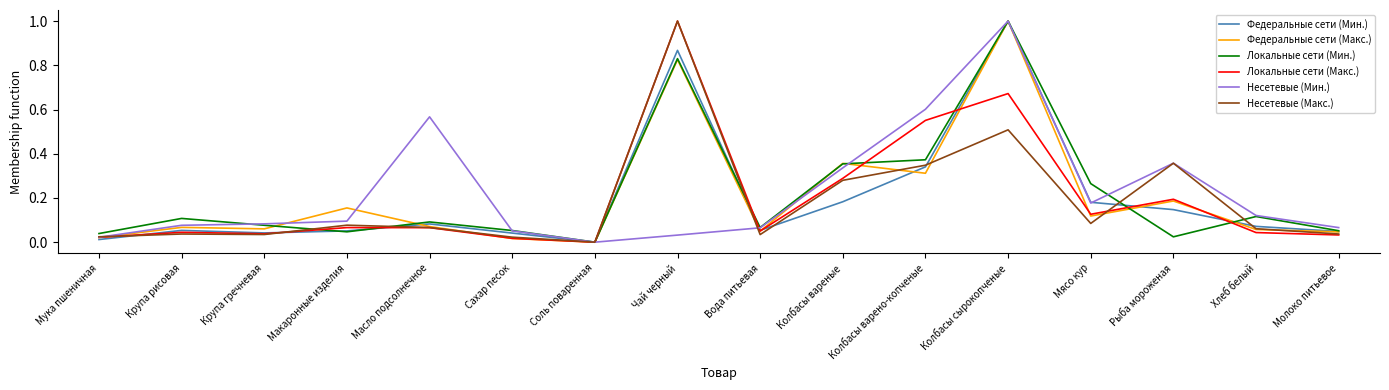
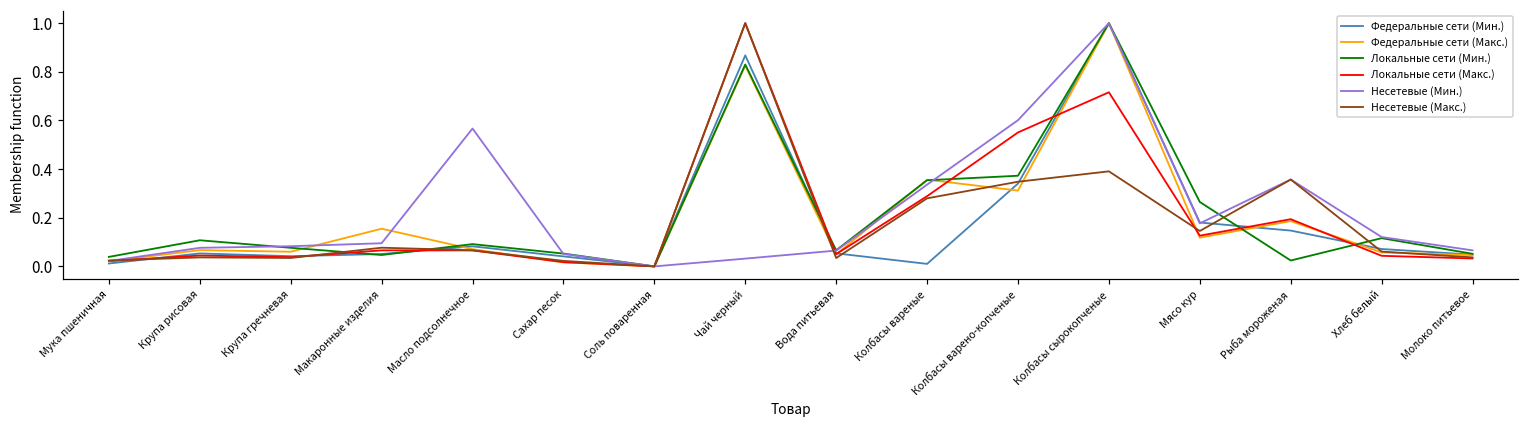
  {
    "Федеральные сети (Мин.)": {
      "Чай черный": 0.87,
-     "Колбасы вареные": 0.18,
+     "Колбасы вареные": 0.01,
      "Рыба мороженая": 0.15
    },
    "Федеральные сети (Макс.)": {
      "Крупа гречневая": 0.06,
      "Макаронные изделия": 0.15,
      "Колбасы варено-копченые": 0.31
    },
    "Локальные сети (Мин.)": {
      "Мука пшеничная": 0.04,
      "Крупа рисовая": 0.11,
      "Колбасы варено-копченые": 0.37,
      "Мясо кур": 0.26,
      "Рыба мороженая": 0.02
    },
    "Локальные сети (Макс.)": {
      "Колбасы варено-копченые": 0.55,
-     "Колбасы сырокопченые": 0.67,
+     "Колбасы сырокопченые": 0.72,
      "Хлеб белый": 0.04
    },
    "Несетевые (Мин.)": {
      "Макаронные изделия": 0.10,
      "Масло подсолнечное": 0.57,
      "Чай черный": 0.03,
      "Колбасы вареные": 0.34,
      "Колбасы варено-копченые": 0.60,
      "Молоко питьевое": 0.07
    },
    "Несетевые (Макс.)": {
      "Вода питьевая": 0.03,
-     "Колбасы сырокопченые": 0.51,
-     "Мясо кур": 0.08
+     "Колбасы сырокопченые": 0.39,
+     "Мясо кур": 0.15
    }
  }
